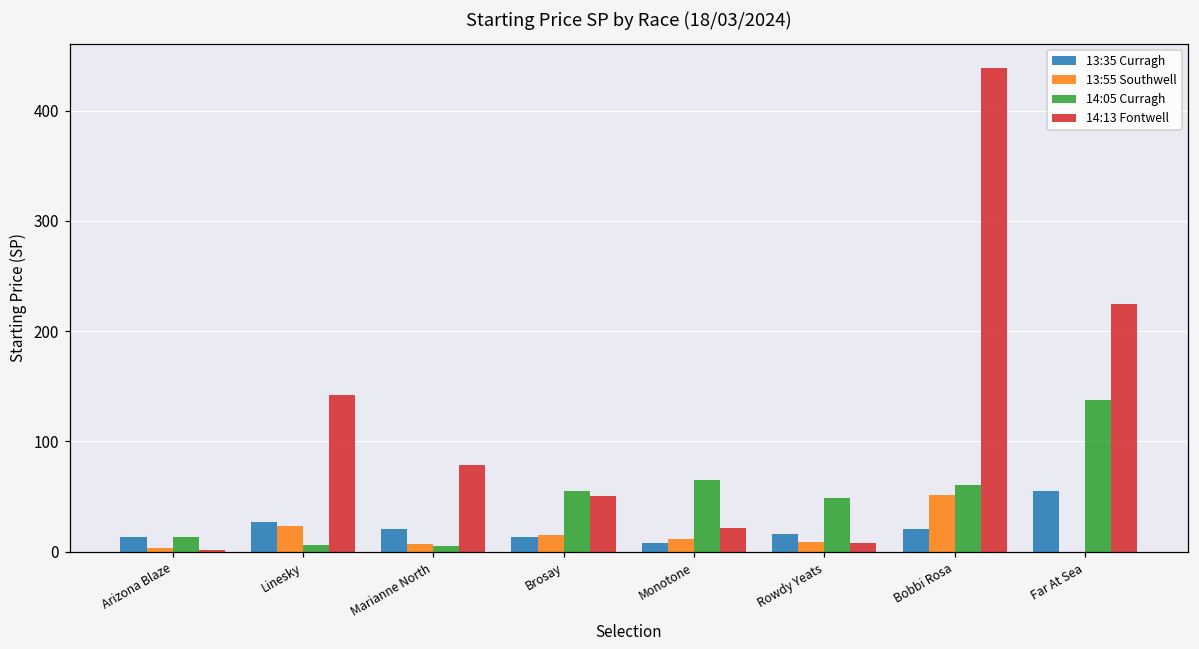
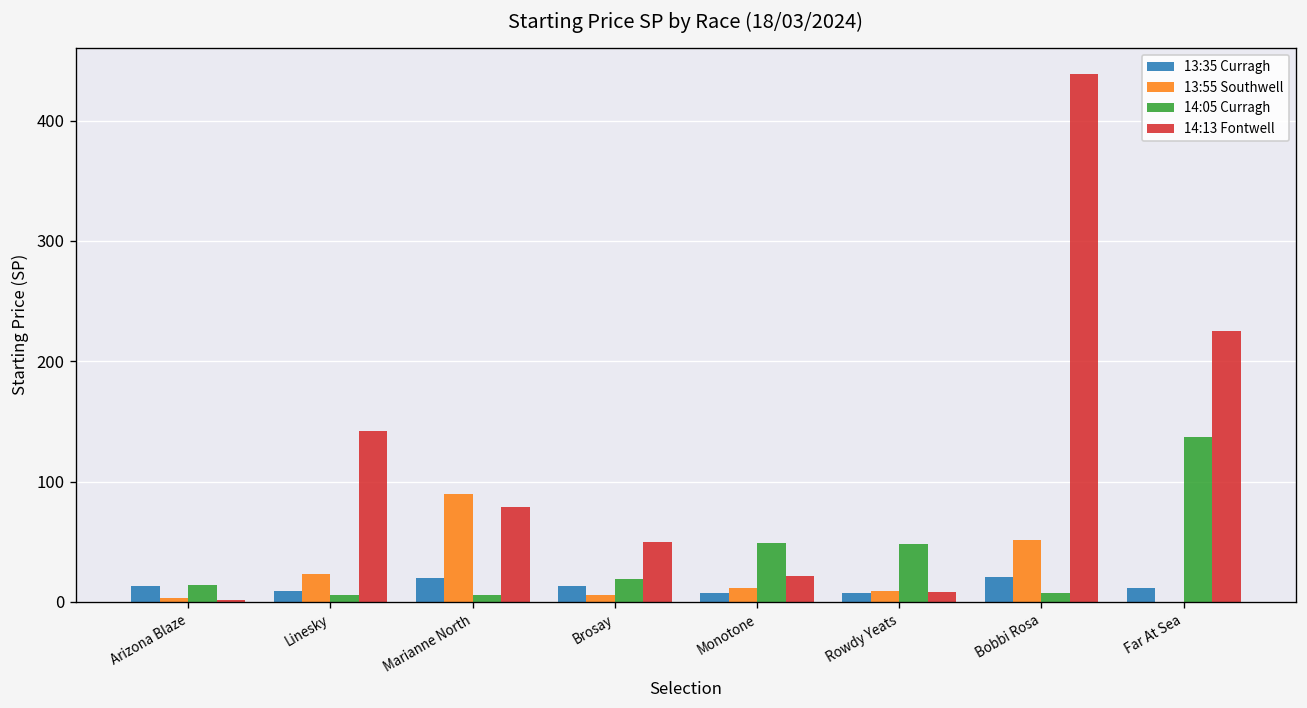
  {
    "13:35 Curragh": {
      "Arizona Blaze": 13,
-     "Linesky": 27,
+     "Linesky": 9,
      "Marianne North": 20,
      "Brosay": 13,
      "Monotone": 8,
-     "Rowdy Yeats": 16,
+     "Rowdy Yeats": 8,
      "Bobbi Rosa": 21,
-     "Far At Sea": 55
+     "Far At Sea": 12
    },
    "13:55 Southwell": {
      "Arizona Blaze": 3,
      "Linesky": 23,
-     "Marianne North": 7,
-     "Brosay": 15,
+     "Marianne North": 89,
+     "Brosay": 6,
      "Monotone": 11,
      "Rowdy Yeats": 9,
      "Bobbi Rosa": 52,
      "Far At Sea": 0
    },
    "14:05 Curragh": {
      "Arizona Blaze": 14,
      "Linesky": 6,
      "Marianne North": 6,
-     "Brosay": 55,
-     "Monotone": 65,
+     "Brosay": 19,
+     "Monotone": 49,
      "Rowdy Yeats": 48,
-     "Bobbi Rosa": 61,
+     "Bobbi Rosa": 8,
      "Far At Sea": 137
    },
    "14:13 Fontwell": {
      "Linesky": 142,
      "Marianne North": 79,
      "Brosay": 50,
      "Monotone": 22,
      "Rowdy Yeats": 8,
      "Bobbi Rosa": 439,
      "Far At Sea": 225
    }
  }
